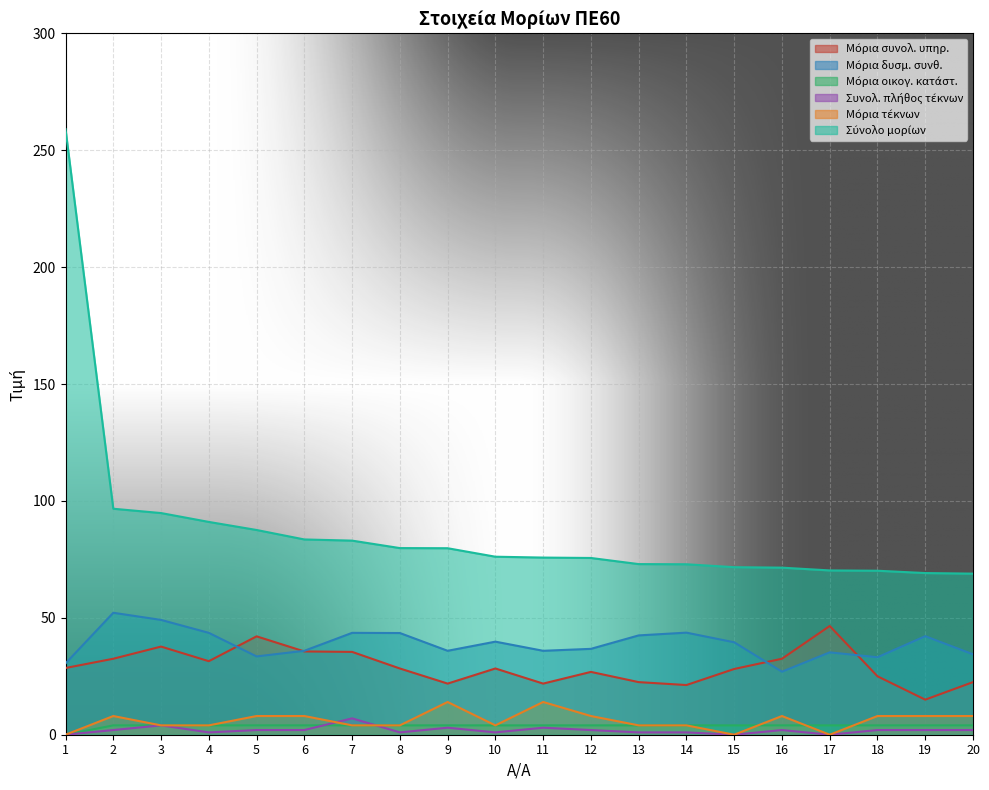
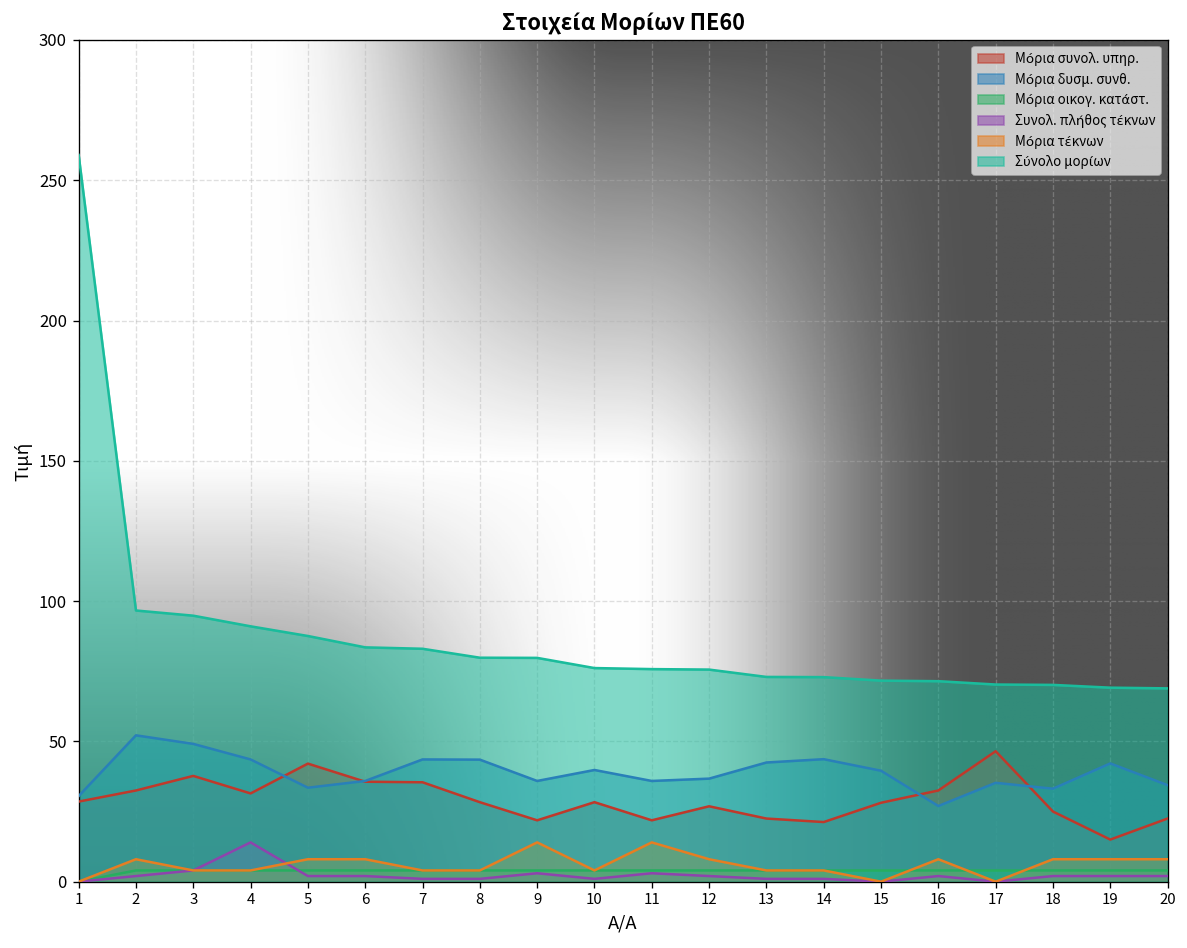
  {
    "Μόρια συνολ. υπηρ.": {
      "1": 29,
      "2": 33,
      "3": 38,
      "4": 31,
      "5": 42,
      "7": 35,
      "8": 28,
      "9": 22,
      "10": 28,
      "11": 22,
      "12": 27,
      "13": 23,
      "14": 21,
      "15": 28,
      "16": 33,
      "17": 47,
      "18": 25,
      "19": 15,
      "20": 23
    },
    "Συνολ. πλήθος τέκνων": {
      "2": 2,
-     "4": 1,
+     "4": 14,
      "5": 2,
      "6": 2,
-     "7": 7,
+     "7": 1,
      "8": 1,
      "10": 1,
      "12": 2,
      "13": 1,
      "14": 1,
      "16": 2,
      "18": 2,
      "19": 2,
      "20": 2
    },
    "Μόρια τέκνων": {
      "2": 8,
      "5": 8,
      "6": 8,
      "9": 14,
      "11": 14,
      "12": 8,
      "16": 8,
      "18": 8,
      "19": 8,
      "20": 8
    }
  }
